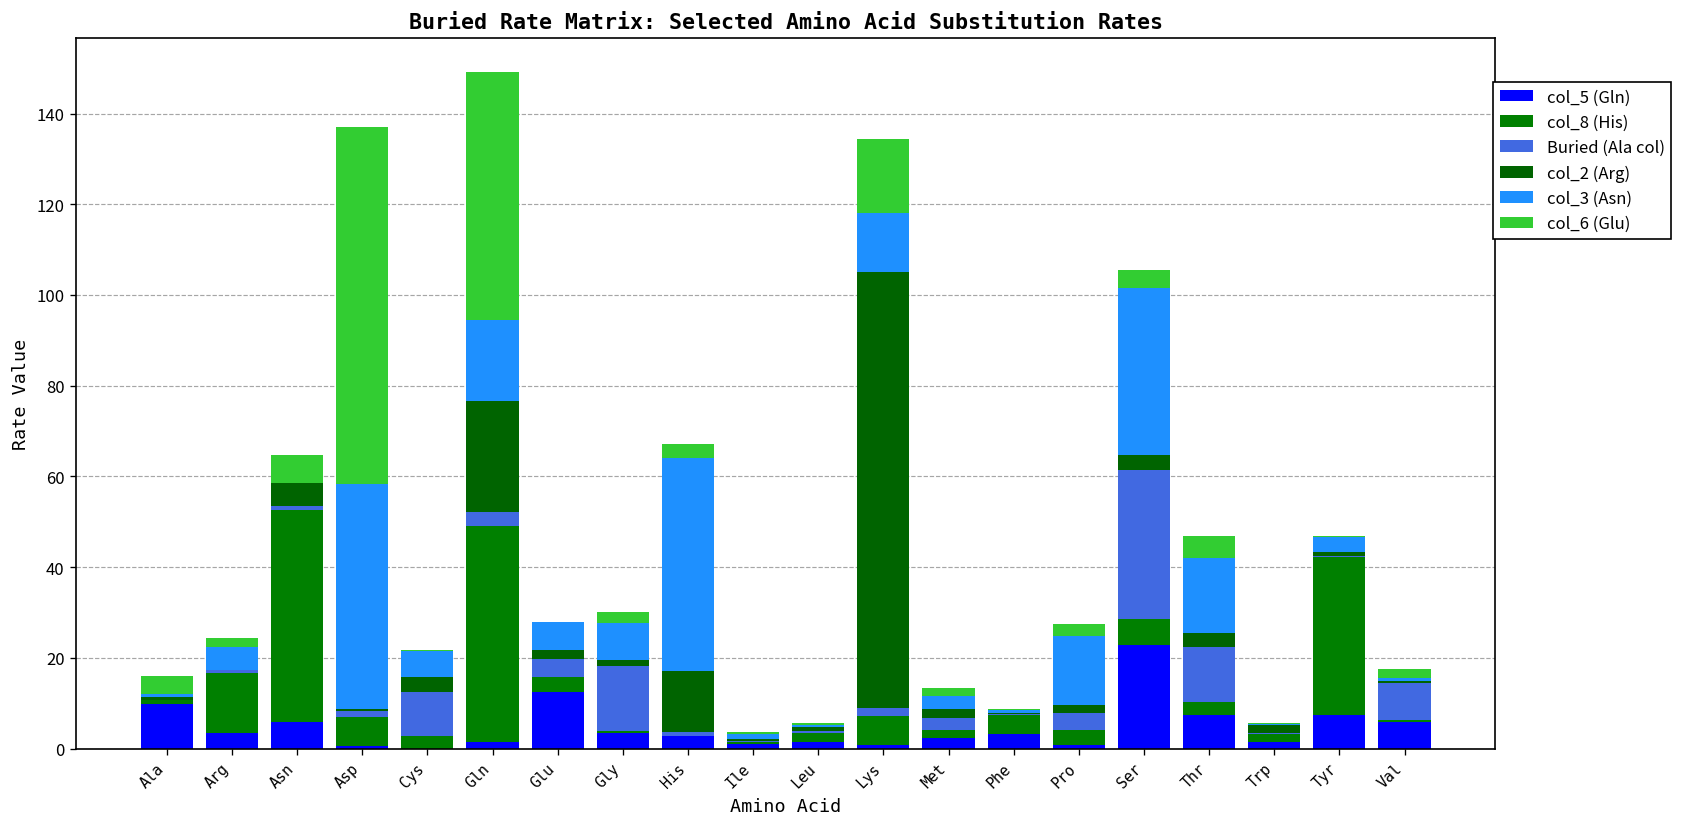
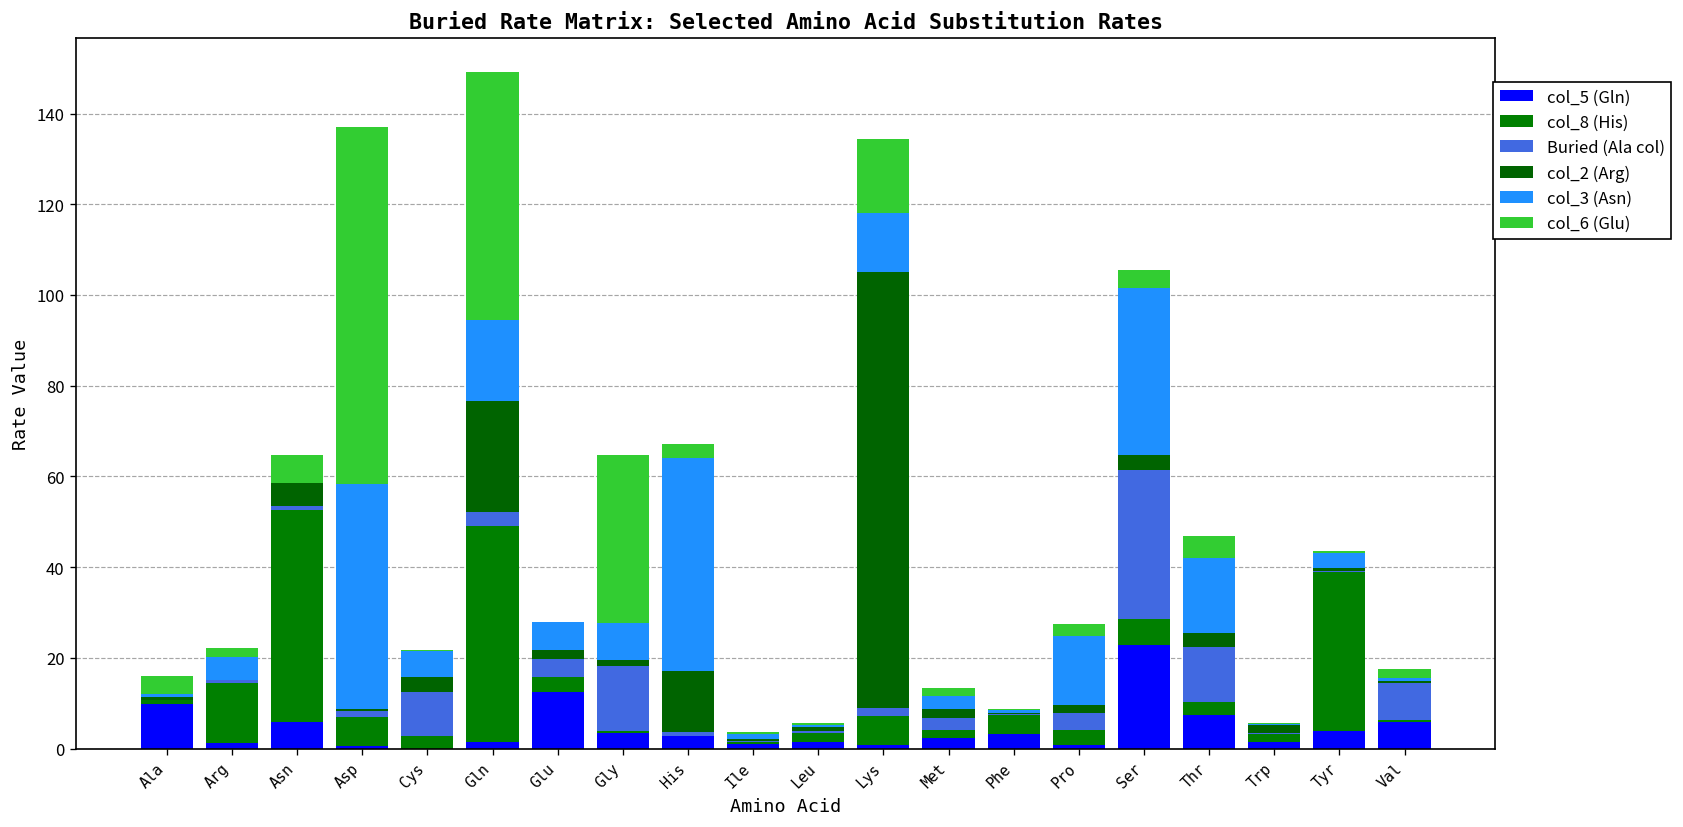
  {
    "col_5 (Gln)": {
      "Ala": 10,
-     "Arg": 3,
+     "Arg": 1,
      "Asn": 6,
      "Cys": 0,
      "Gln": 1,
      "Glu": 13,
      "Gly": 3,
      "His": 3,
      "Ile": 1,
      "Leu": 1,
      "Lys": 1,
      "Met": 2,
      "Phe": 3,
      "Pro": 1,
      "Ser": 23,
      "Thr": 7,
      "Trp": 2,
-     "Tyr": 7,
+     "Tyr": 4,
      "Val": 6
    },
    "Buried (Ala col)": {
      "Ala": 0,
      "Asn": 1,
      "Asp": 1,
      "Cys": 10,
      "Gln": 3,
      "Glu": 4,
      "Gly": 14,
      "His": 1,
      "Lys": 2,
      "Met": 3,
      "Pro": 4,
      "Ser": 33,
      "Thr": 12,
      "Val": 8
    },
    "col_3 (Asn)": {
      "Ala": 1,
      "Arg": 5,
      "Asn": 0,
      "Asp": 50,
      "Cys": 6,
      "Gln": 18,
      "Glu": 6,
      "Gly": 8,
      "His": 47,
      "Ile": 1,
      "Lys": 13,
      "Met": 3,
      "Pro": 15,
      "Ser": 37,
      "Thr": 17,
      "Tyr": 3,
      "Val": 1
    },
    "col_6 (Glu)": {
      "Ala": 4,
      "Arg": 2,
      "Asn": 6,
      "Asp": 79,
      "Gln": 55,
      "Glu": 0,
-     "Gly": 3,
+     "Gly": 37,
      "His": 3,
      "Lys": 16,
      "Met": 2,
      "Pro": 3,
      "Ser": 4,
      "Thr": 5,
      "Val": 2
    }
  }
